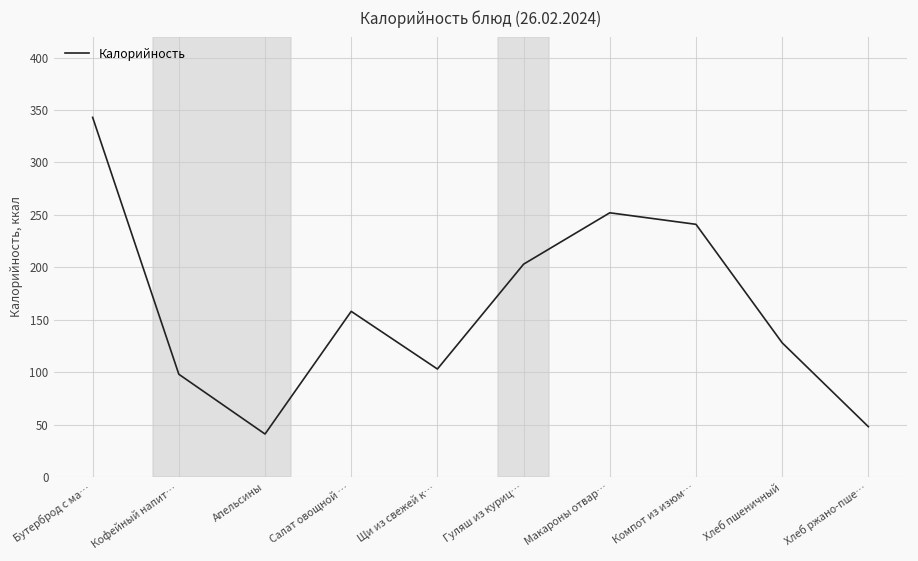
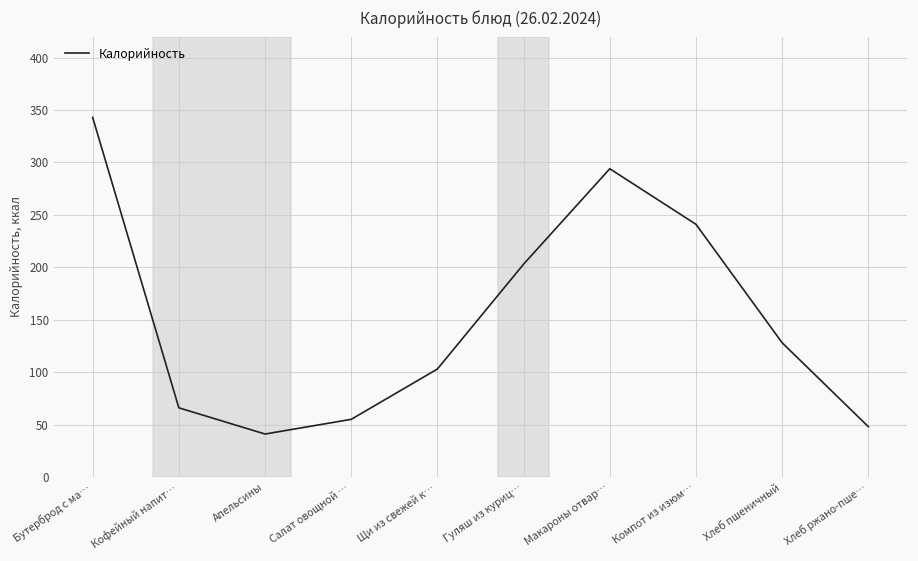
  {
    "Бутерброд с ма…": 340,
-   "Кофейный напит…": 100,
+   "Кофейный напит…": 70,
    "Апельсины": 40,
-   "Салат овощной …": 160,
+   "Салат овощной …": 60,
    "Щи из свежей к…": 100,
    "Гуляш из куриц…": 200,
-   "Макароны отвар…": 250,
+   "Макароны отвар…": 290,
    "Компот из изюм…": 240,
    "Хлеб пшеничный": 130,
    "Хлеб ржано-пше…": 50
  }
